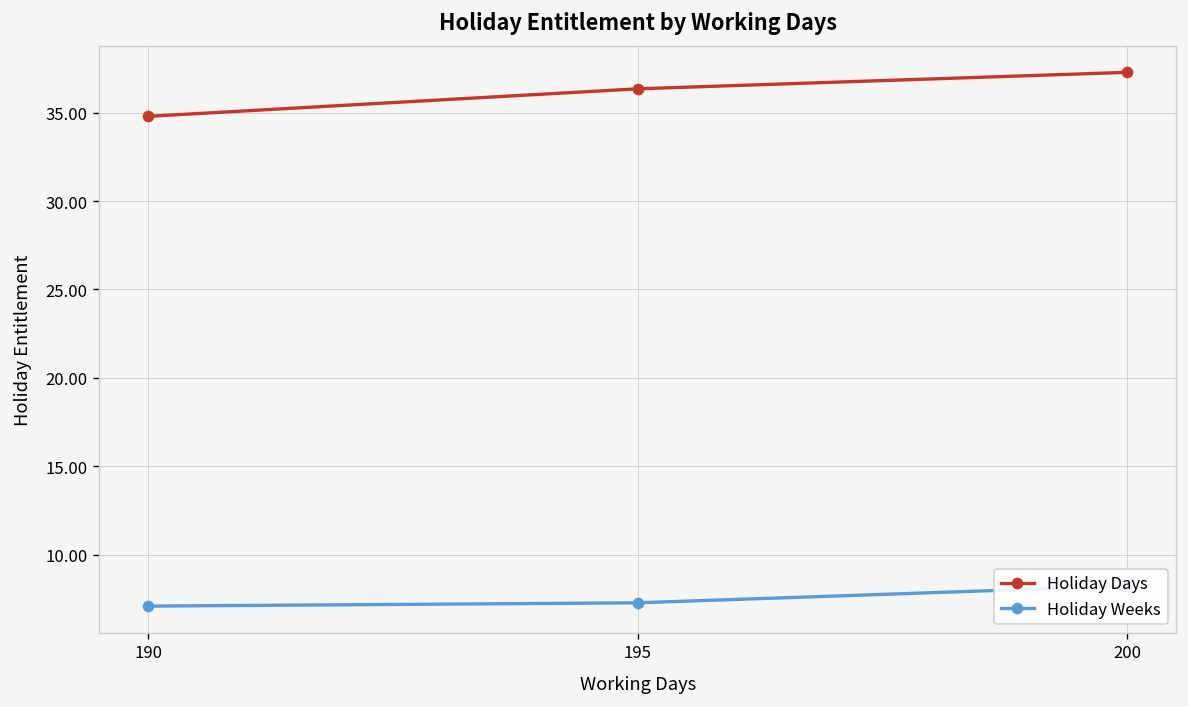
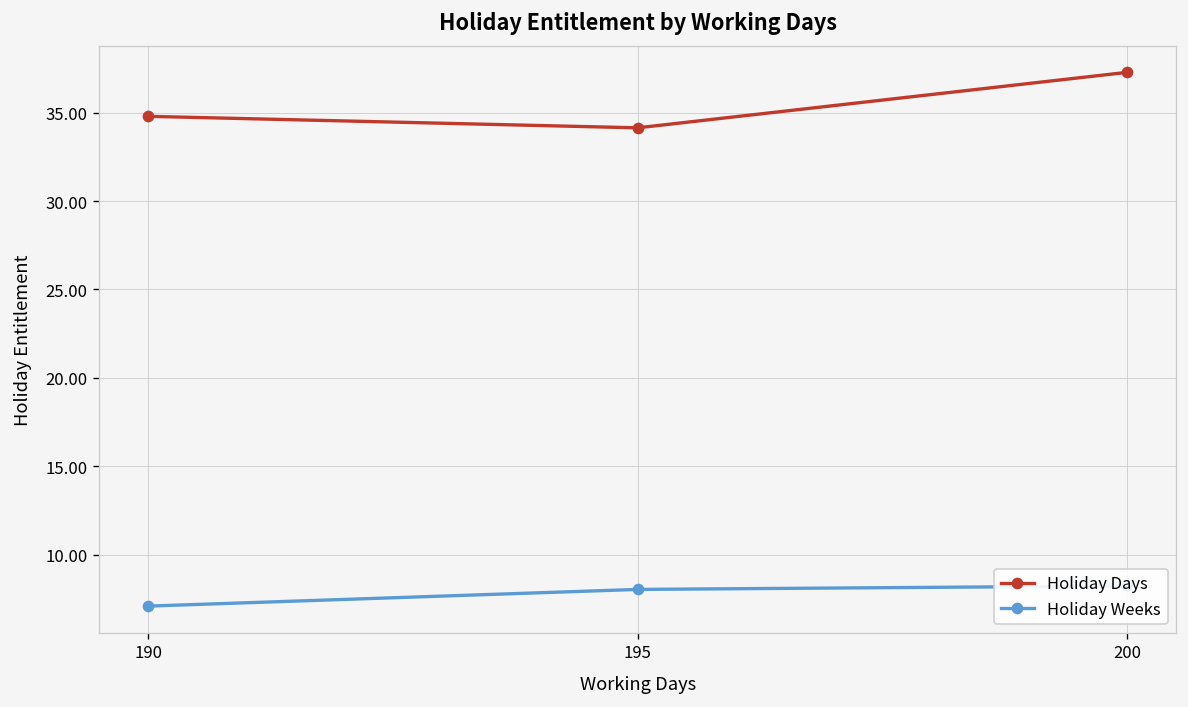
  {
    "Holiday Days": {
      "190": 34.8,
-     "195": 36.3,
+     "195": 34.1,
      "200": 37.3
    },
    "Holiday Weeks": {
      "190": 7.1,
-     "195": 7.3
+     "195": 8.0
    }
  }
